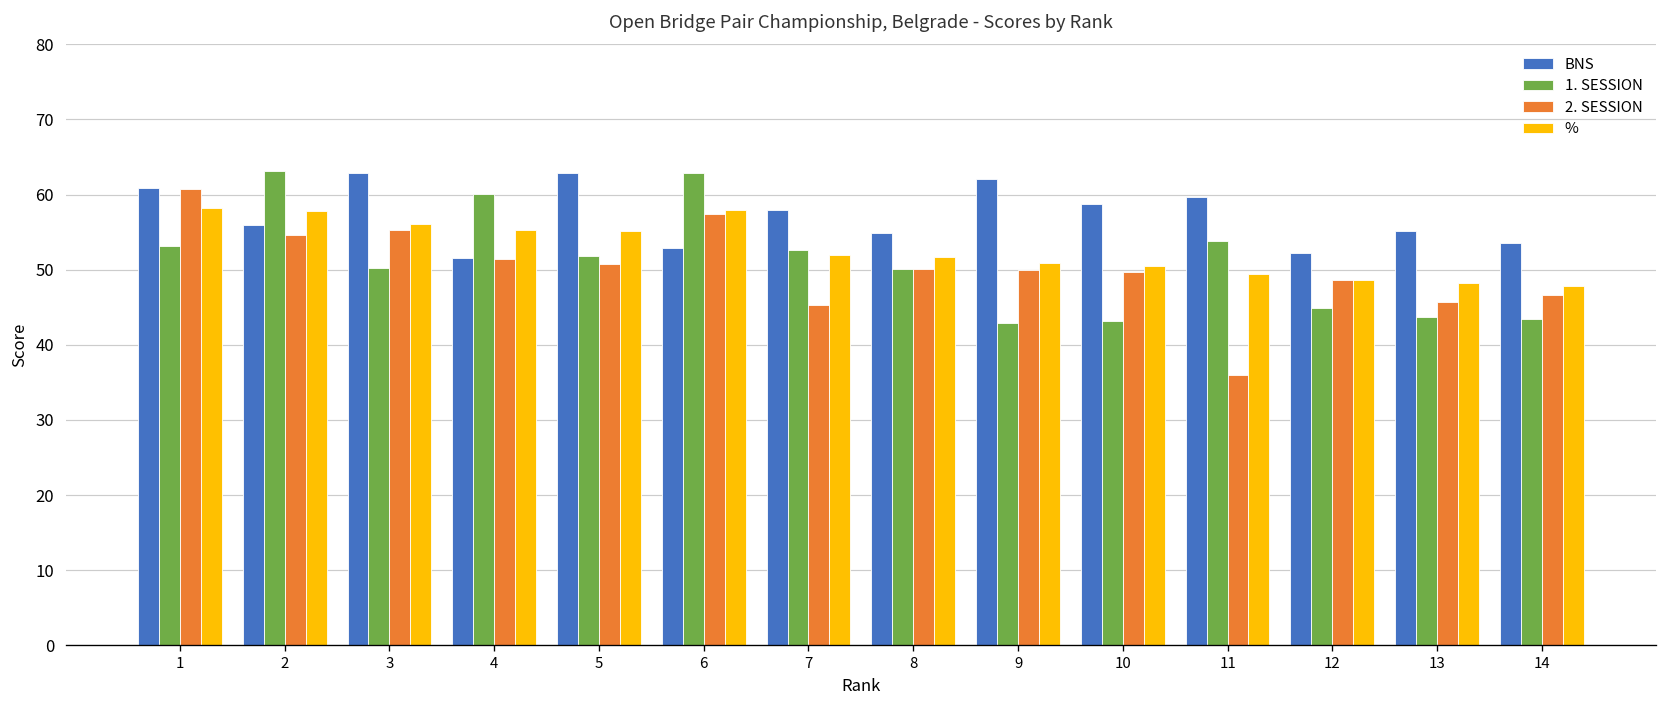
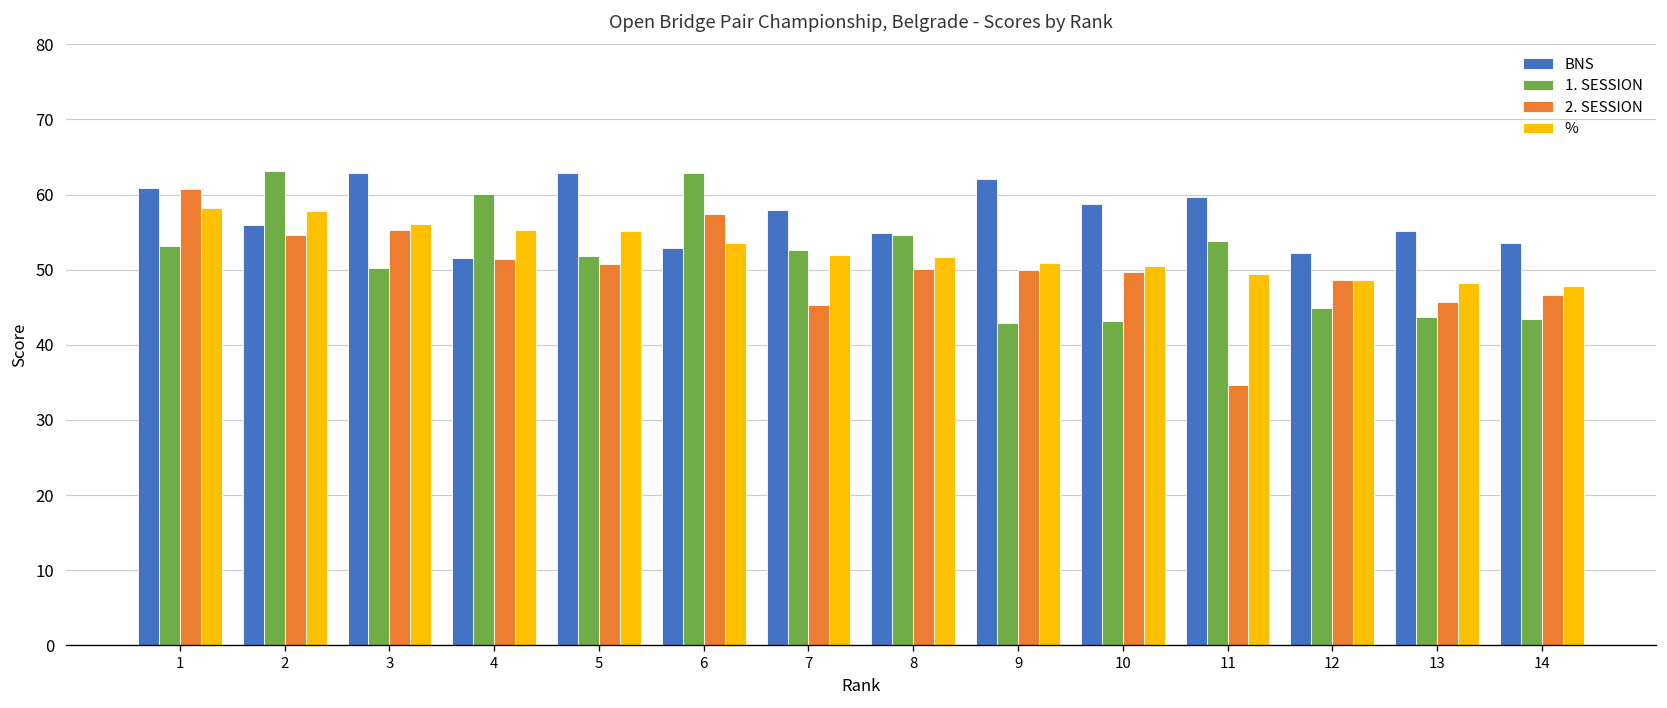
  {
    "BNS": {
      "1": 61,
      "2": 56,
      "3": 63,
      "4": 52,
      "5": 63,
      "6": 53,
      "7": 58,
      "8": 55,
      "9": 62,
      "10": 59,
      "11": 60,
      "12": 52,
      "13": 55,
      "14": 53
    },
    "1. SESSION": {
      "1": 53,
      "2": 63,
      "3": 50,
      "4": 60,
      "5": 52,
      "6": 63,
      "7": 53,
-     "8": 50,
+     "8": 55,
      "9": 43,
      "10": 43,
      "11": 54,
      "12": 45,
      "13": 44,
      "14": 43
    },
    "2. SESSION": {
      "1": 61,
      "2": 55,
      "3": 55,
      "4": 51,
      "5": 51,
      "6": 57,
      "7": 45,
      "8": 50,
      "9": 50,
      "10": 50,
-     "11": 36,
+     "11": 35,
      "12": 49,
      "13": 46,
      "14": 47
    },
    "%": {
      "1": 58,
      "2": 58,
      "3": 56,
      "4": 55,
      "5": 55,
-     "6": 58,
+     "6": 54,
      "7": 52,
      "8": 52,
      "9": 51,
      "10": 51,
      "11": 49,
      "12": 49,
      "13": 48,
      "14": 48
    }
  }
